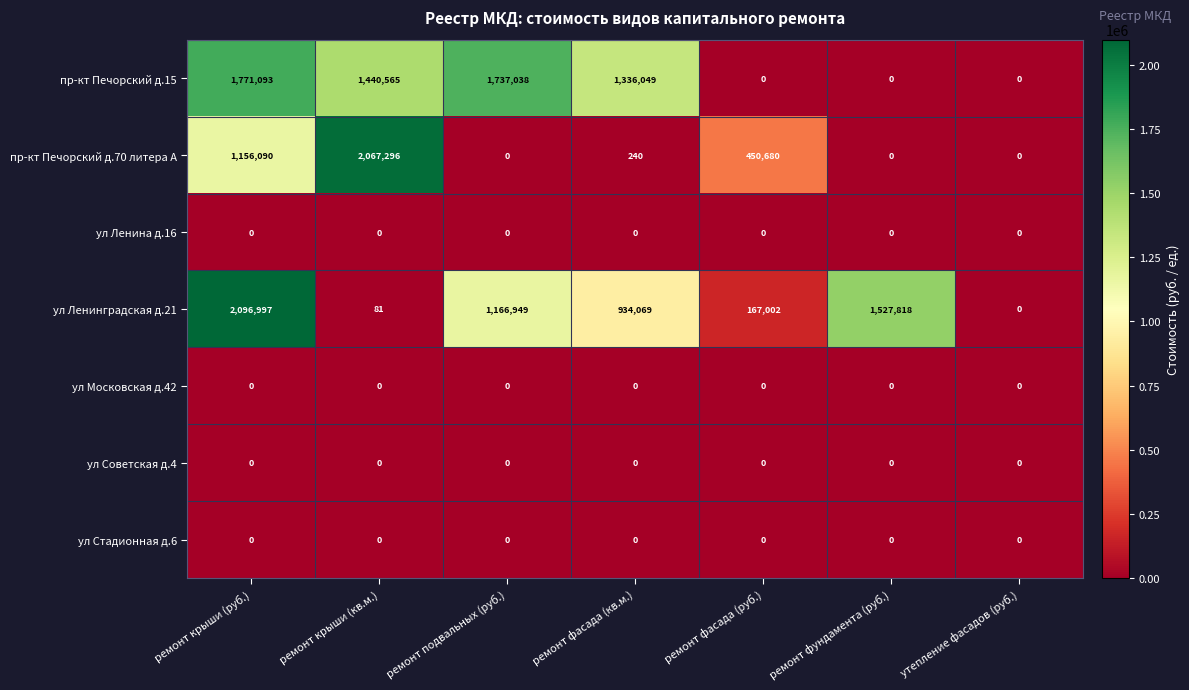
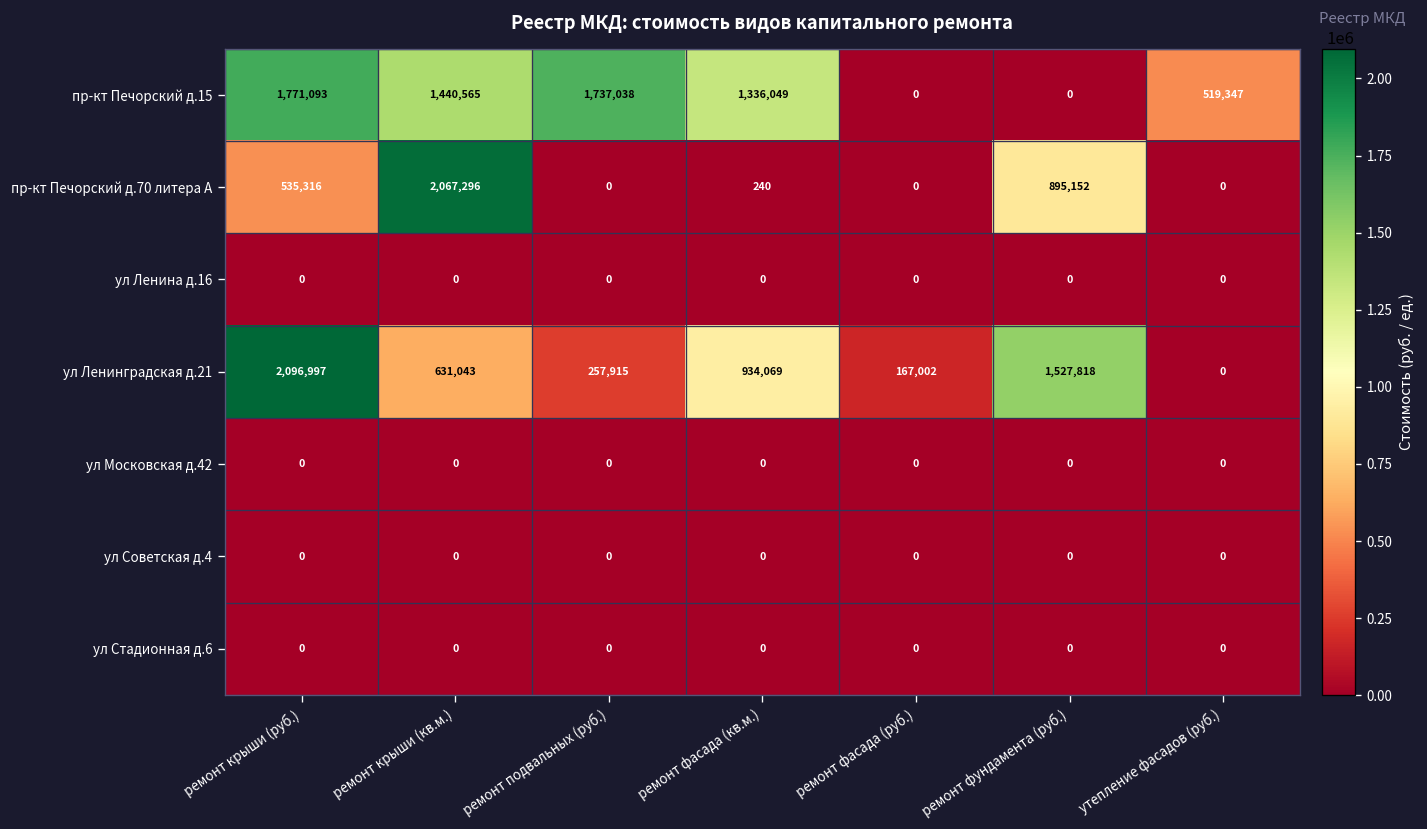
  {
    "пр-кт Печорский д.15": {
      "ремонт крыши (руб.)": "1,771,093",
      "ремонт крыши (кв.м.)": "1,440,565",
      "ремонт подвальных (руб.)": "1,737,038",
      "ремонт фасада (кв.м.)": "1,336,049",
      "ремонт фасада (руб.)": "0",
      "ремонт фундамента (руб.)": "0",
-     "утепление фасадов (руб.)": "0"
+     "утепление фасадов (руб.)": "519,347"
    },
    "пр-кт Печорский д.70 литера А": {
-     "ремонт крыши (руб.)": "1,156,090",
+     "ремонт крыши (руб.)": "535,316",
      "ремонт крыши (кв.м.)": "2,067,296",
      "ремонт подвальных (руб.)": "0",
      "ремонт фасада (кв.м.)": "240",
-     "ремонт фасада (руб.)": "450,680",
-     "ремонт фундамента (руб.)": "0",
+     "ремонт фасада (руб.)": "0",
+     "ремонт фундамента (руб.)": "895,152",
      "утепление фасадов (руб.)": "0"
    },
    "ул Ленина д.16": {
      "ремонт крыши (руб.)": "0",
      "ремонт крыши (кв.м.)": "0",
      "ремонт подвальных (руб.)": "0",
      "ремонт фасада (кв.м.)": "0",
      "ремонт фасада (руб.)": "0",
      "ремонт фундамента (руб.)": "0",
      "утепление фасадов (руб.)": "0"
    },
    "ул Ленинградская д.21": {
      "ремонт крыши (руб.)": "2,096,997",
-     "ремонт крыши (кв.м.)": "81",
-     "ремонт подвальных (руб.)": "1,166,949",
+     "ремонт крыши (кв.м.)": "631,043",
+     "ремонт подвальных (руб.)": "257,915",
      "ремонт фасада (кв.м.)": "934,069",
      "ремонт фасада (руб.)": "167,002",
      "ремонт фундамента (руб.)": "1,527,818",
      "утепление фасадов (руб.)": "0"
    },
    "ул Московская д.42": {
      "ремонт крыши (руб.)": "0",
      "ремонт крыши (кв.м.)": "0",
      "ремонт подвальных (руб.)": "0",
      "ремонт фасада (кв.м.)": "0",
      "ремонт фасада (руб.)": "0",
      "ремонт фундамента (руб.)": "0",
      "утепление фасадов (руб.)": "0"
    },
    "ул Советская д.4": {
      "ремонт крыши (руб.)": "0",
      "ремонт крыши (кв.м.)": "0",
      "ремонт подвальных (руб.)": "0",
      "ремонт фасада (кв.м.)": "0",
      "ремонт фасада (руб.)": "0",
      "ремонт фундамента (руб.)": "0",
      "утепление фасадов (руб.)": "0"
    },
    "ул Стадионная д.6": {
      "ремонт крыши (руб.)": "0",
      "ремонт крыши (кв.м.)": "0",
      "ремонт подвальных (руб.)": "0",
      "ремонт фасада (кв.м.)": "0",
      "ремонт фасада (руб.)": "0",
      "ремонт фундамента (руб.)": "0",
      "утепление фасадов (руб.)": "0"
    }
  }
